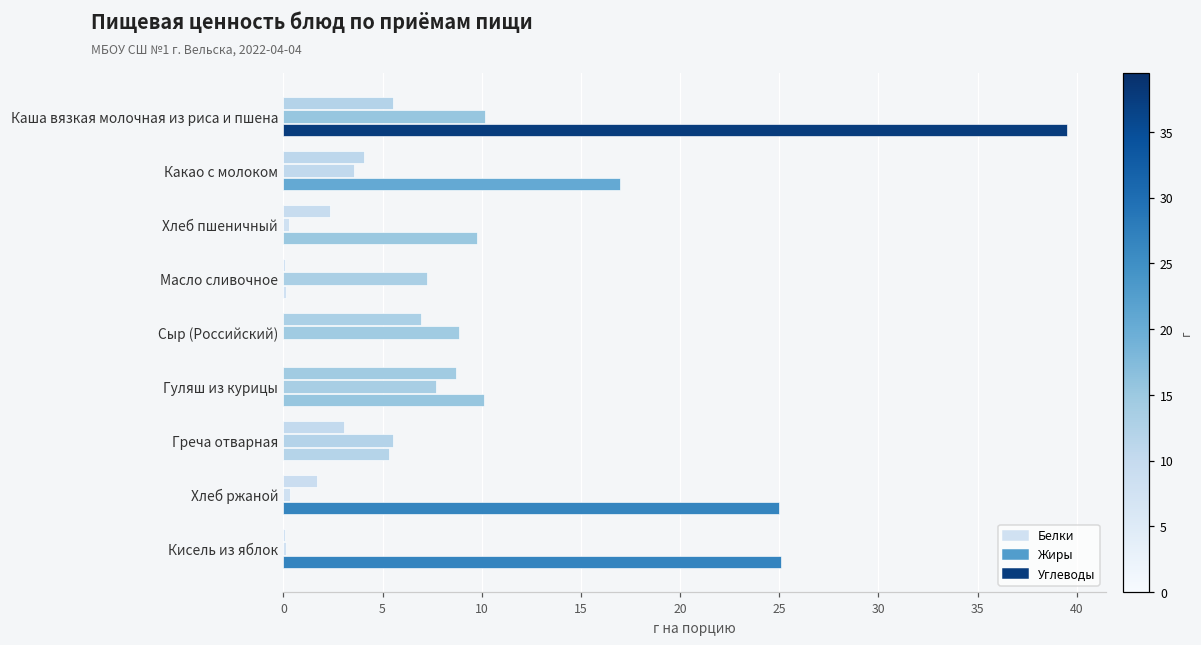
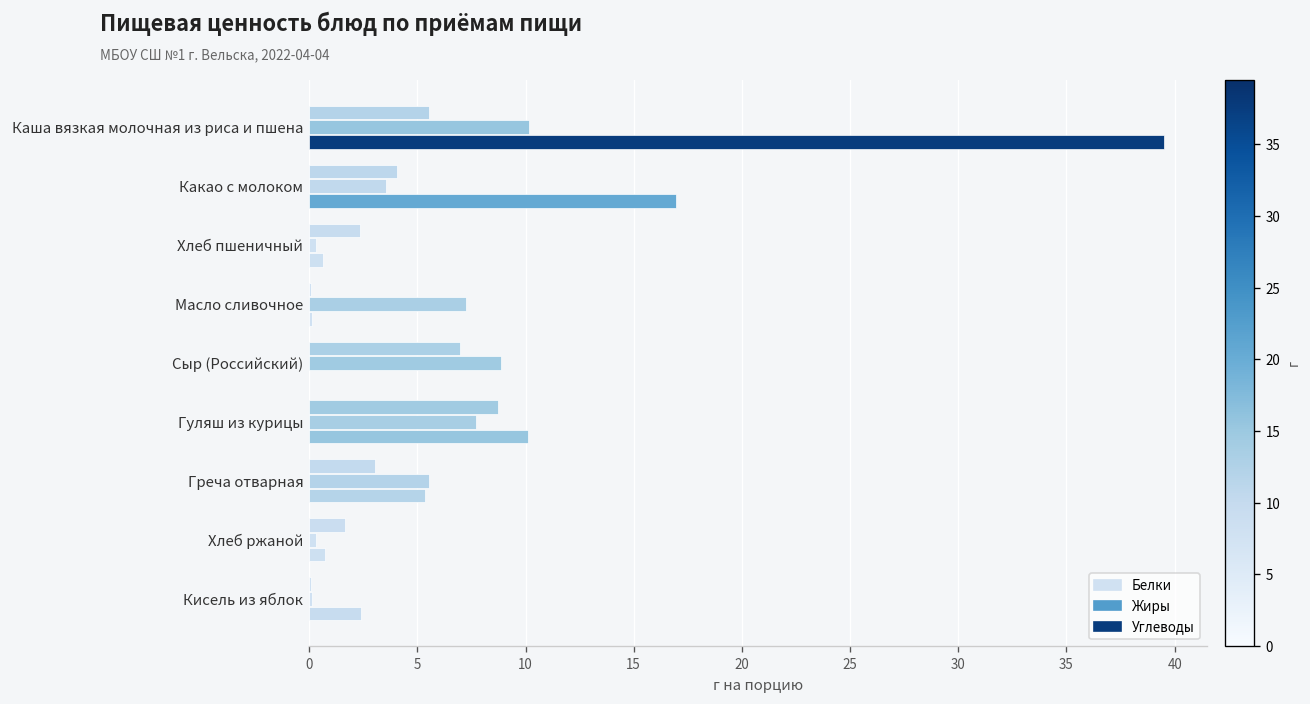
  {
    "Углеводы": {
      "Каша вязкая молочная из риса и пшена": 39.5,
      "Какао с молоком": 17.0,
-     "Хлеб пшеничный": 9.8,
+     "Хлеб пшеничный": 0.6,
      "Сыр (Российский)": 0.0,
      "Гуляш из курицы": 10.1,
      "Греча отварная": 5.4,
-     "Хлеб ржаной": 25.0,
-     "Кисель из яблок": 25.1
+     "Хлеб ржаной": 0.7,
+     "Кисель из яблок": 2.4
    }
  }
